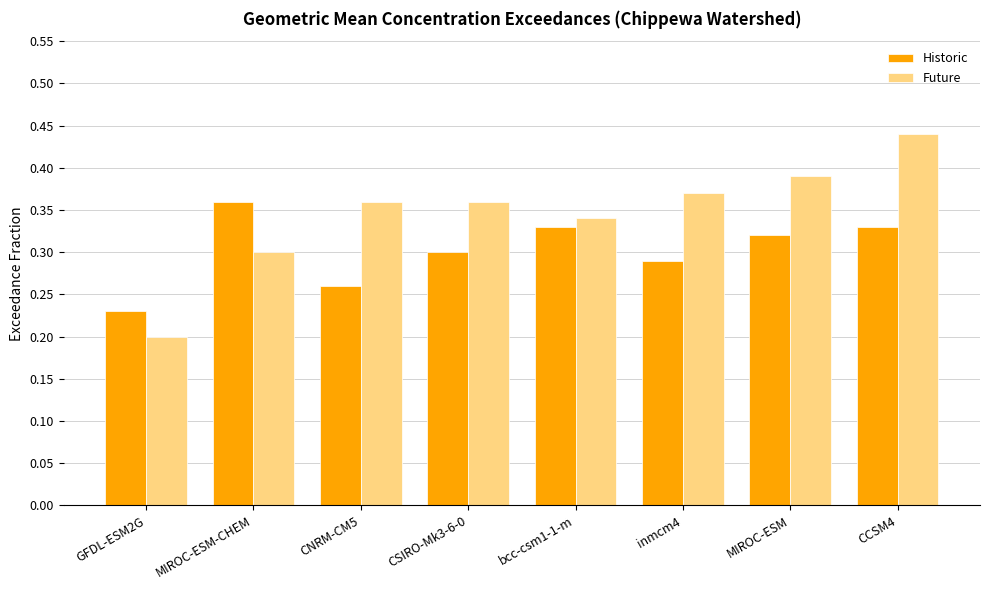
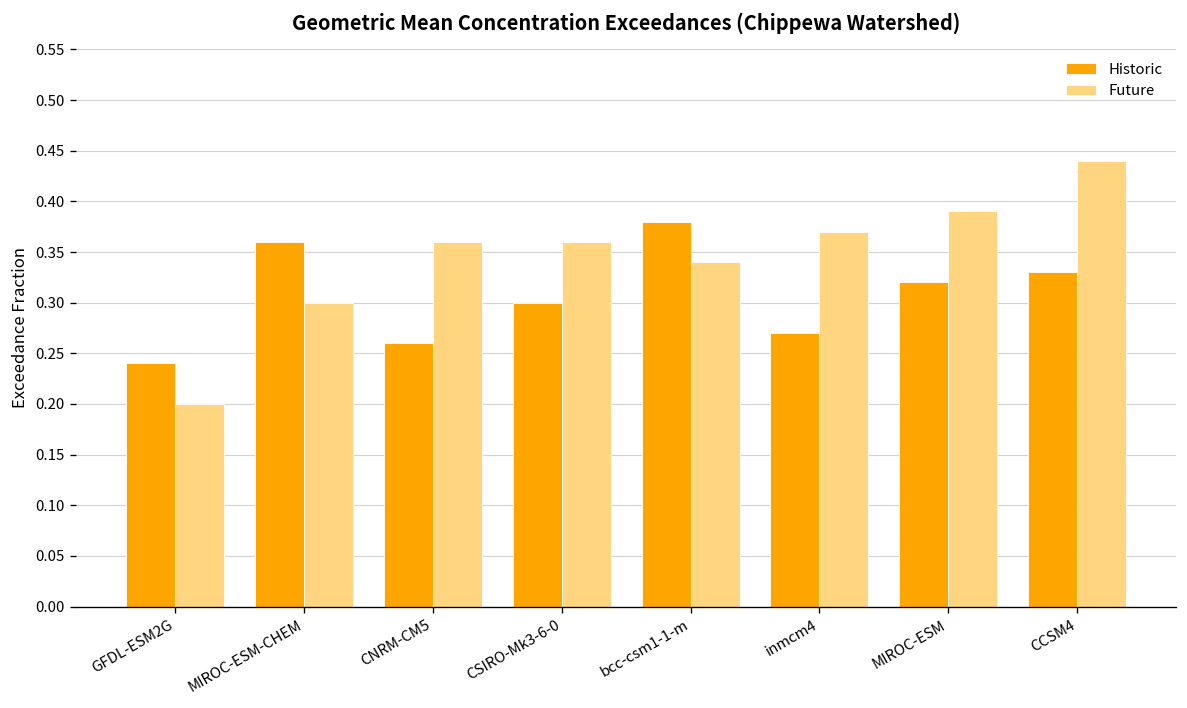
  {
    "Historic": {
-     "GFDL-ESM2G": 0.23,
+     "GFDL-ESM2G": 0.24,
      "MIROC-ESM-CHEM": 0.36,
      "CNRM-CM5": 0.26,
      "CSIRO-Mk3-6-0": 0.30,
-     "bcc-csm1-1-m": 0.33,
-     "inmcm4": 0.29,
+     "bcc-csm1-1-m": 0.38,
+     "inmcm4": 0.27,
      "MIROC-ESM": 0.32,
      "CCSM4": 0.33
    },
    "Future": {
      "GFDL-ESM2G": 0.20,
      "MIROC-ESM-CHEM": 0.30,
      "CNRM-CM5": 0.36,
      "CSIRO-Mk3-6-0": 0.36,
      "bcc-csm1-1-m": 0.34,
      "inmcm4": 0.37,
      "MIROC-ESM": 0.39,
      "CCSM4": 0.44
    }
  }
